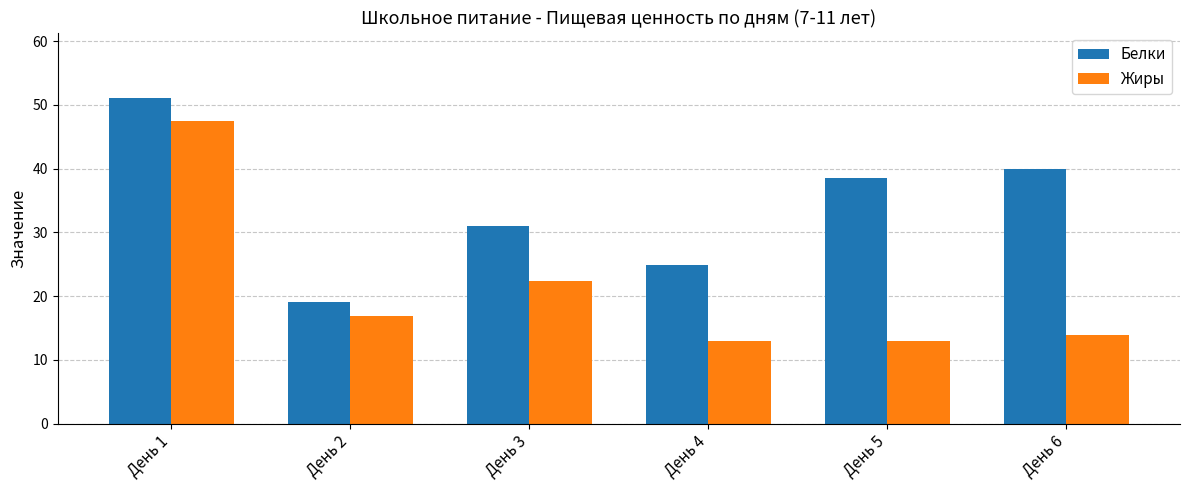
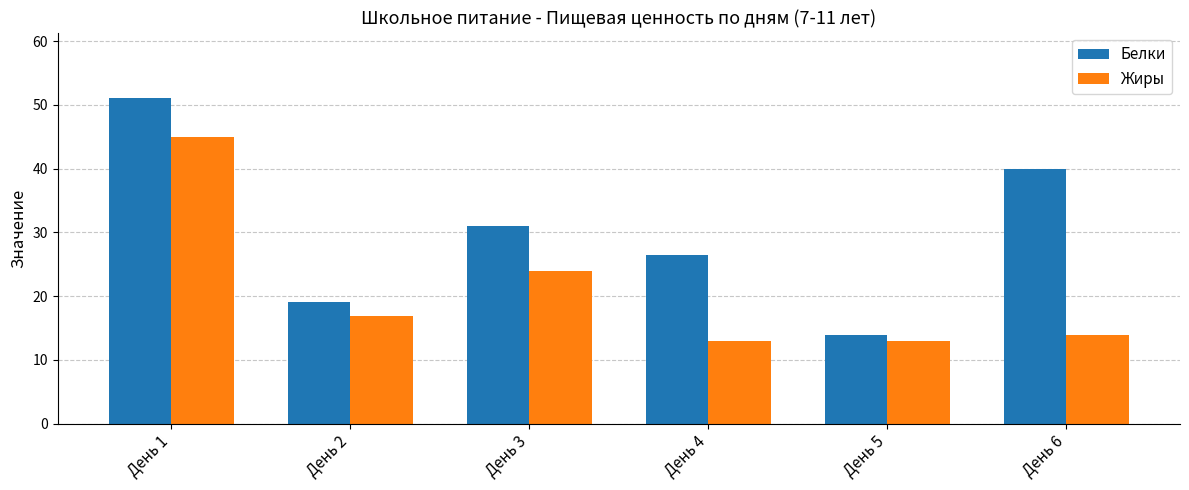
  {
    "Белки": {
      "День 1": 51,
      "День 2": 19,
      "День 3": 31,
-     "День 4": 25,
-     "День 5": 39,
+     "День 4": 26,
+     "День 5": 14,
      "День 6": 40
    },
    "Жиры": {
-     "День 1": 47,
+     "День 1": 45,
      "День 2": 17,
-     "День 3": 22,
+     "День 3": 24,
      "День 4": 13,
      "День 5": 13,
      "День 6": 14
    }
  }
